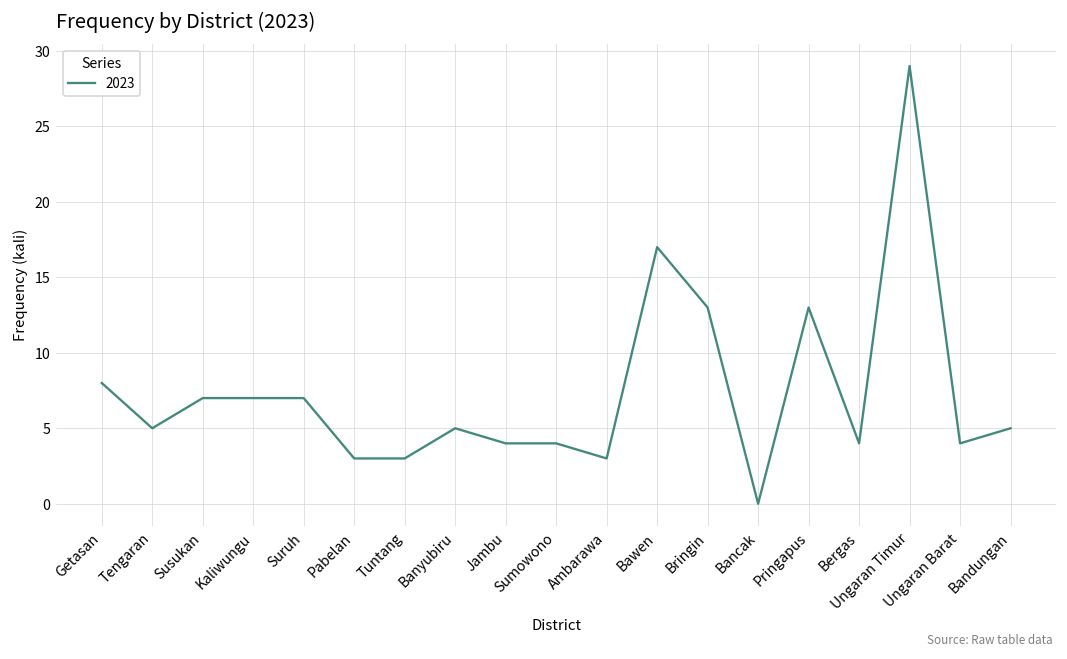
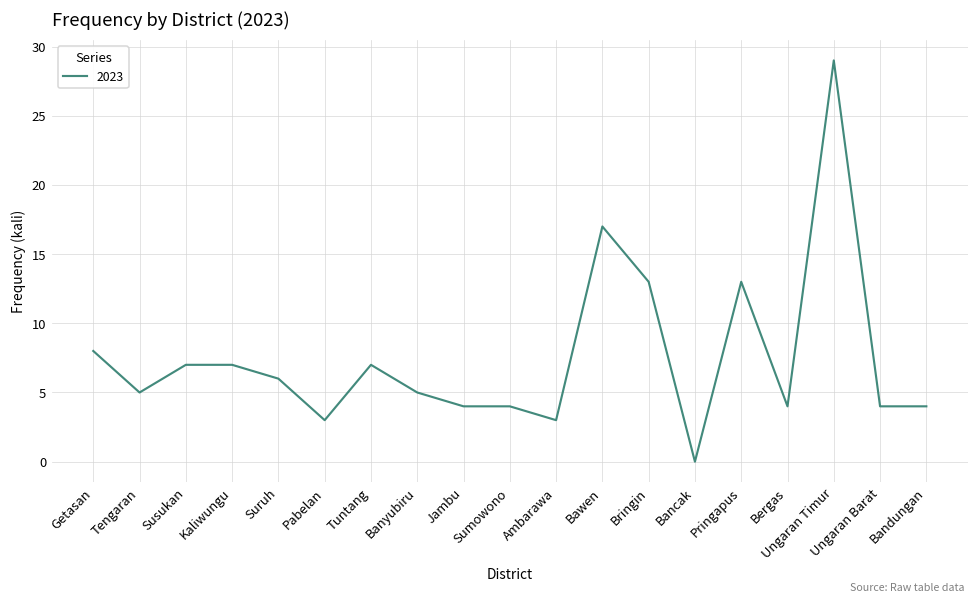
  {
    "Getasan": 8,
    "Tengaran": 5,
    "Susukan": 7,
    "Kaliwungu": 7,
-   "Suruh": 7,
+   "Suruh": 6,
    "Pabelan": 3,
-   "Tuntang": 3,
+   "Tuntang": 7,
    "Banyubiru": 5,
    "Jambu": 4,
    "Sumowono": 4,
    "Ambarawa": 3,
    "Bawen": 17,
    "Bringin": 13,
    "Bancak": 0,
    "Pringapus": 13,
    "Bergas": 4,
    "Ungaran Timur": 29,
    "Ungaran Barat": 4,
-   "Bandungan": 5
+   "Bandungan": 4
  }
